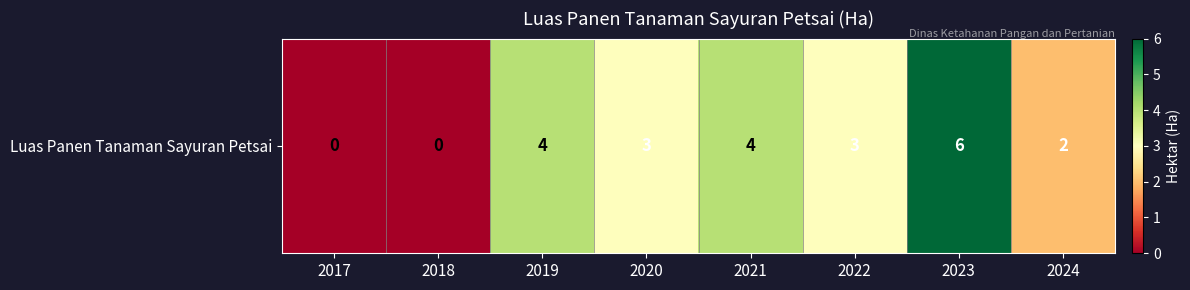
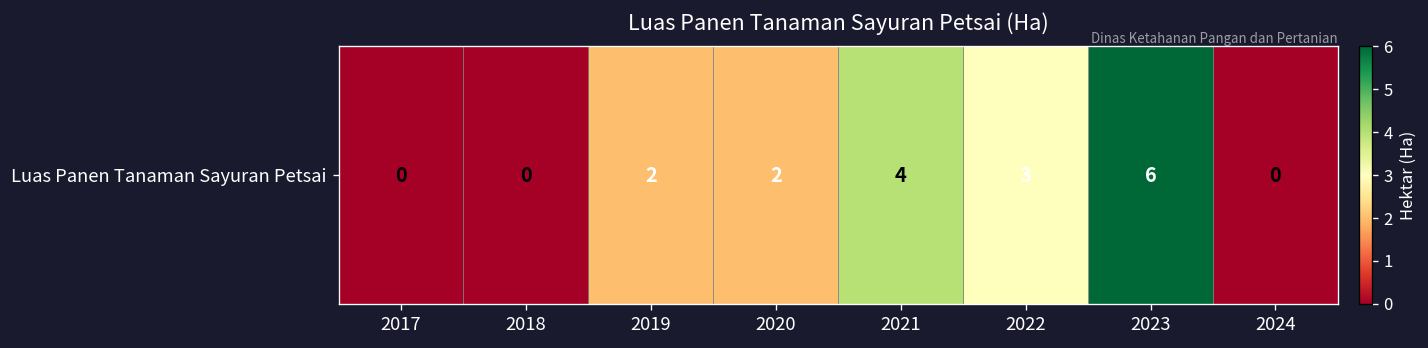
  {
    "Luas Panen Tanaman Sayuran Petsai": {
      "2017": 0,
      "2018": 0,
-     "2019": 4,
-     "2020": 3,
+     "2019": 2,
+     "2020": 2,
      "2021": 4,
      "2022": 3,
      "2023": 6,
-     "2024": 2
+     "2024": 0
    }
  }
